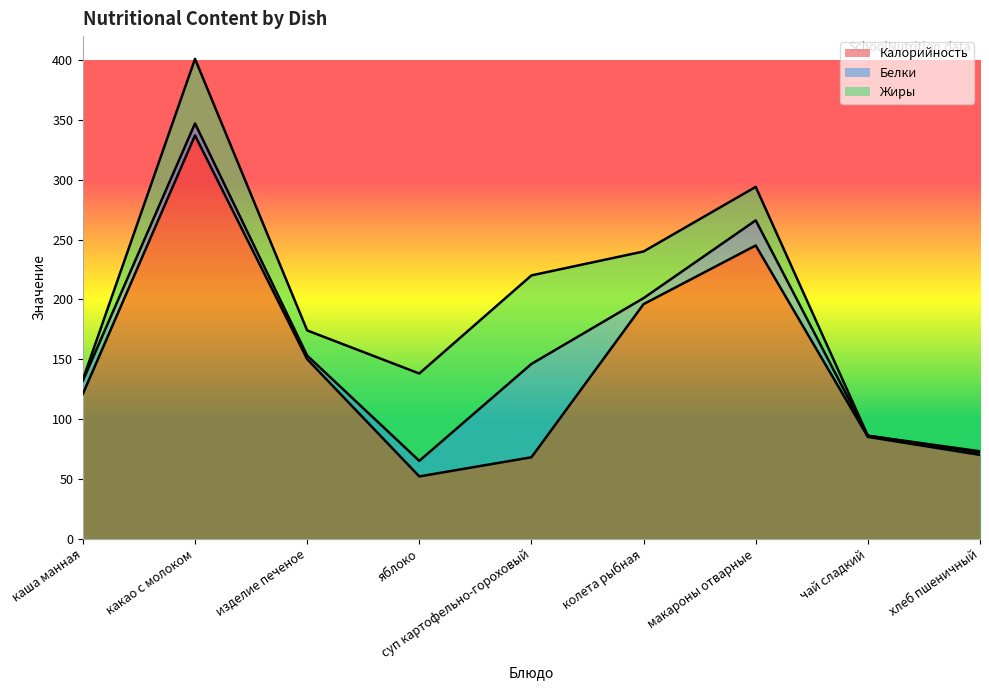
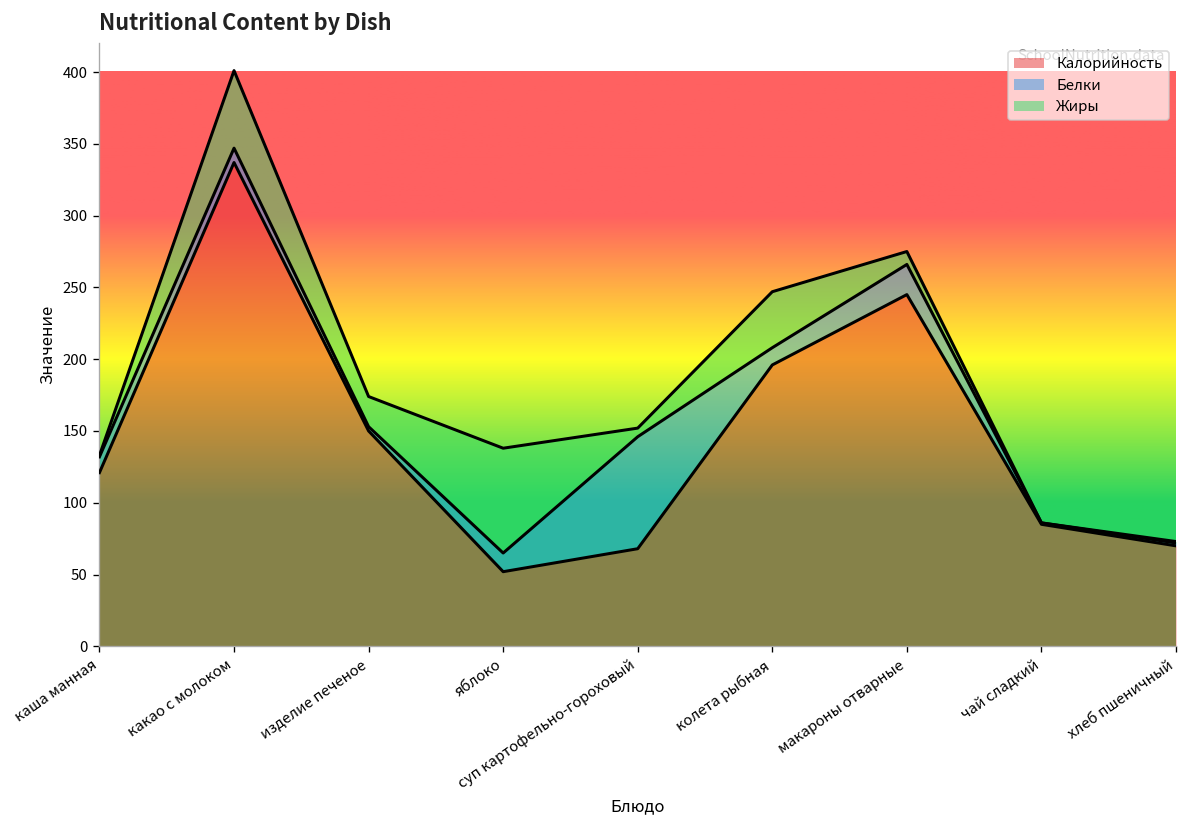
  {
    "Калорийность": {
      "каша манная": 121,
      "какао с молоком": 337,
      "изделие печеное": 150,
      "яблоко": 52,
      "суп картофельно-гороховый": 68,
      "колета рыбная": 196,
      "макароны отварные": 245
    },
    "Белки": {
      "какао с молоком": 10,
      "изделие печеное": 3,
      "яблоко": 13,
      "суп картофельно-гороховый": 78,
-     "колета рыбная": 5,
+     "колета рыбная": 12,
      "макароны отварные": 21
    },
    "Жиры": {
      "какао с молоком": 54,
      "изделие печеное": 21,
      "яблоко": 73,
-     "суп картофельно-гороховый": 74,
+     "суп картофельно-гороховый": 6,
      "колета рыбная": 39,
-     "макароны отварные": 28
+     "макароны отварные": 9
    }
  }
